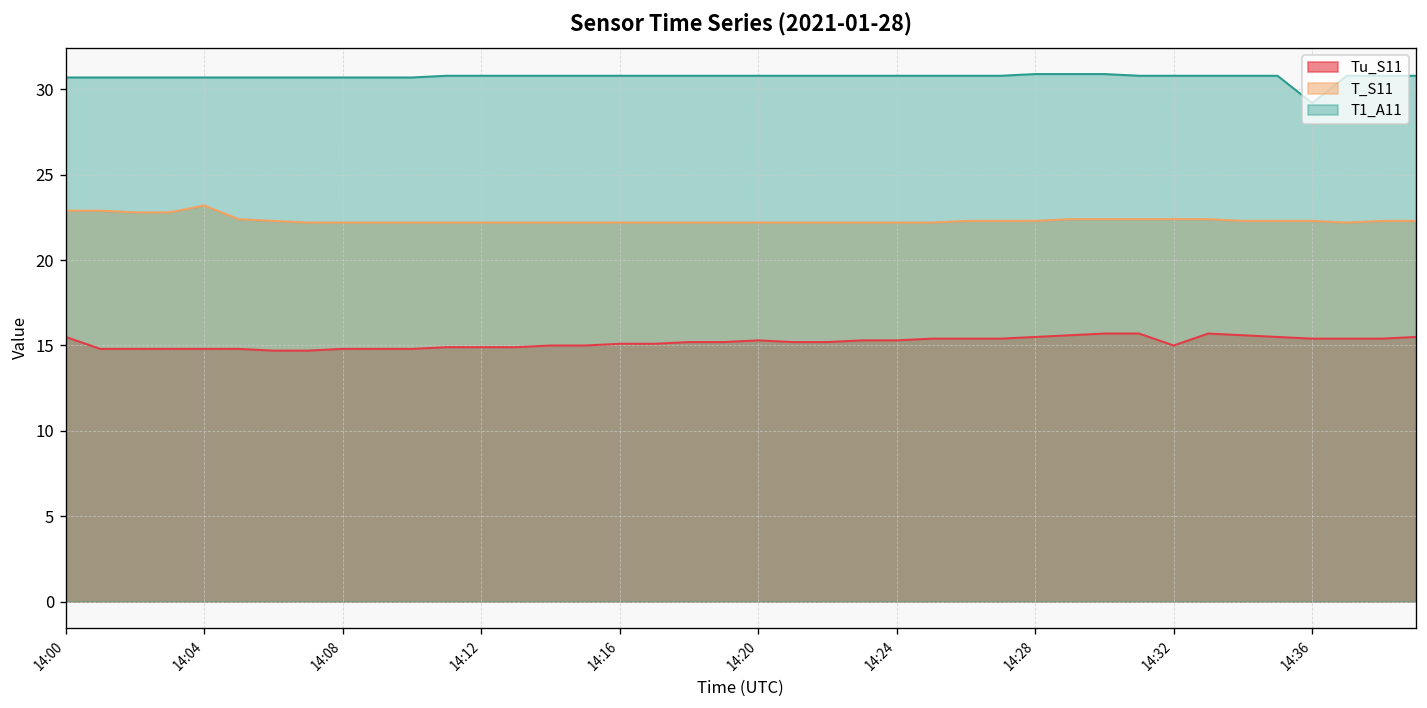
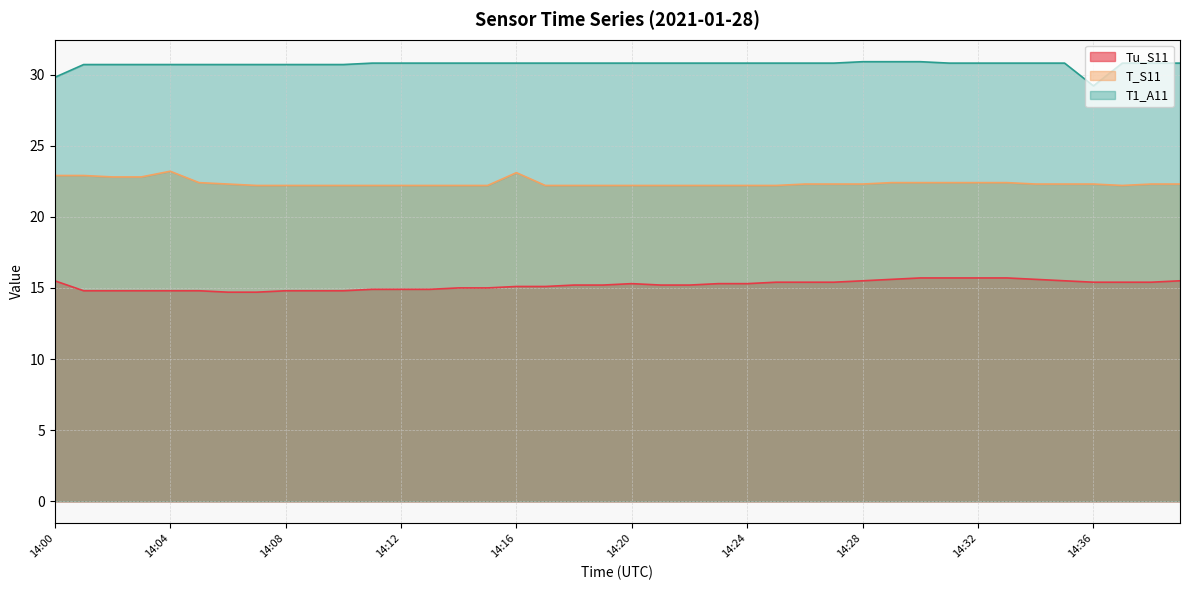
  {
    "Tu_S11": {
      "14:00": 15.5,
      "14:04": 14.8,
      "14:08": 14.8,
      "14:12": 14.9,
      "14:16": 15.1,
      "14:20": 15.3,
      "14:24": 15.3,
      "14:28": 15.5,
-     "14:32": 15.0,
+     "14:32": 15.7,
      "14:36": 15.4
    },
    "T_S11": {
      "14:00": 22.9,
      "14:04": 23.2,
      "14:08": 22.2,
      "14:12": 22.2,
-     "14:16": 22.2,
+     "14:16": 23.1,
      "14:20": 22.2,
      "14:24": 22.2,
      "14:28": 22.3,
      "14:32": 22.4,
      "14:36": 22.3
    },
    "T1_A11": {
-     "14:00": 30.7,
+     "14:00": 29.8,
      "14:04": 30.7,
      "14:08": 30.7,
      "14:12": 30.8,
      "14:16": 30.8,
      "14:20": 30.8,
      "14:24": 30.8,
      "14:28": 30.9,
      "14:32": 30.8
    }
  }
